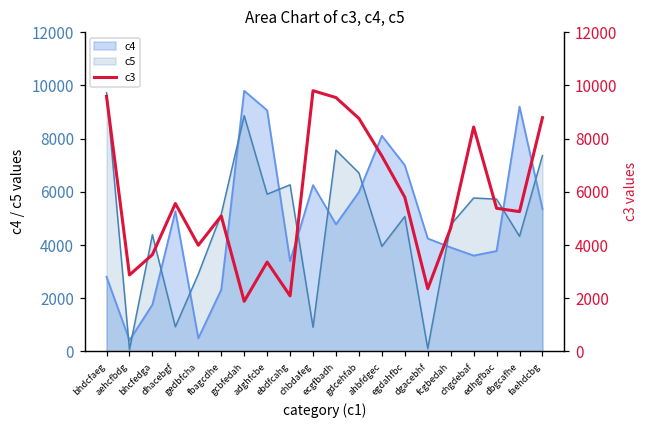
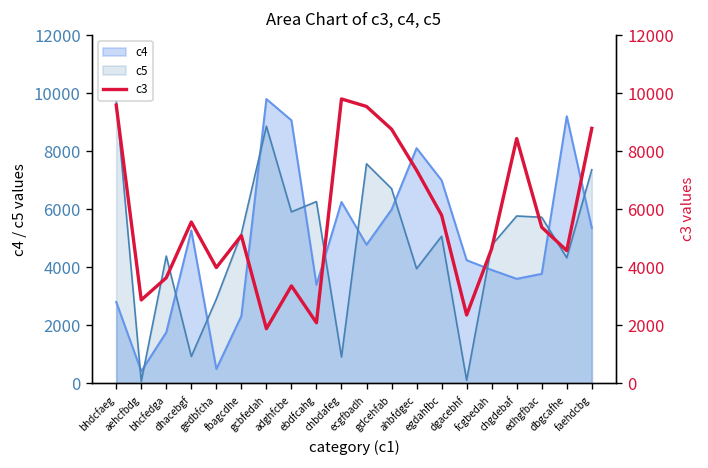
  {
    "c3": {
      "bhdcfaeg": 9600,
      "aehcfbdg": 2900,
      "bhcfedga": 3600,
      "dhacebgf": 5600,
      "gedbfcha": 4000,
      "fbagcdhe": 5100,
      "gcbfedah": 1900,
      "adghfcbe": 3400,
      "ebdfcahg": 2100,
      "chbdafeg": 9800,
      "ecgfbadh": 9500,
      "gdcehfab": 8800,
      "ahbfdgec": 7300,
      "egdahfbc": 5800,
      "dgacebhf": 2400,
      "fcgbedah": 4600,
      "chgdebaf": 8400,
      "edhgfbac": 5400,
-     "dbgcafhe": 5300,
+     "dbgcafhe": 4600,
      "faehdcbg": 8800
    }
  }
